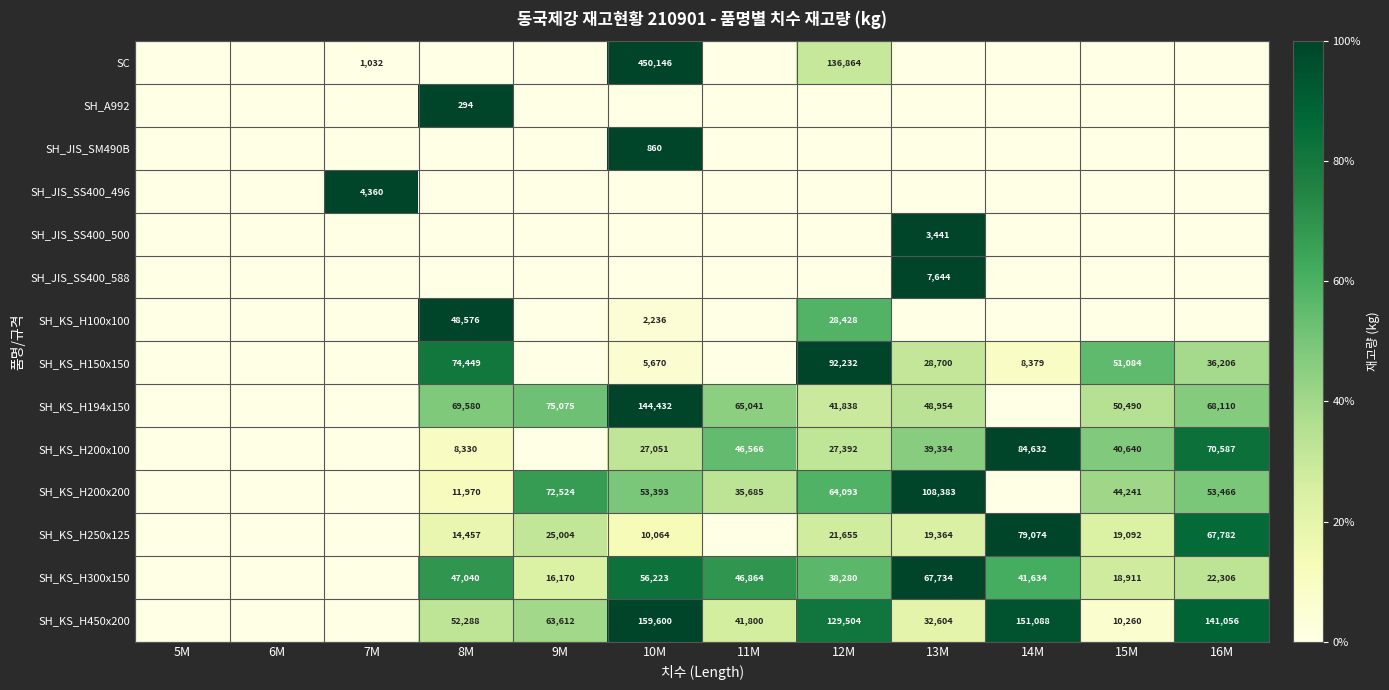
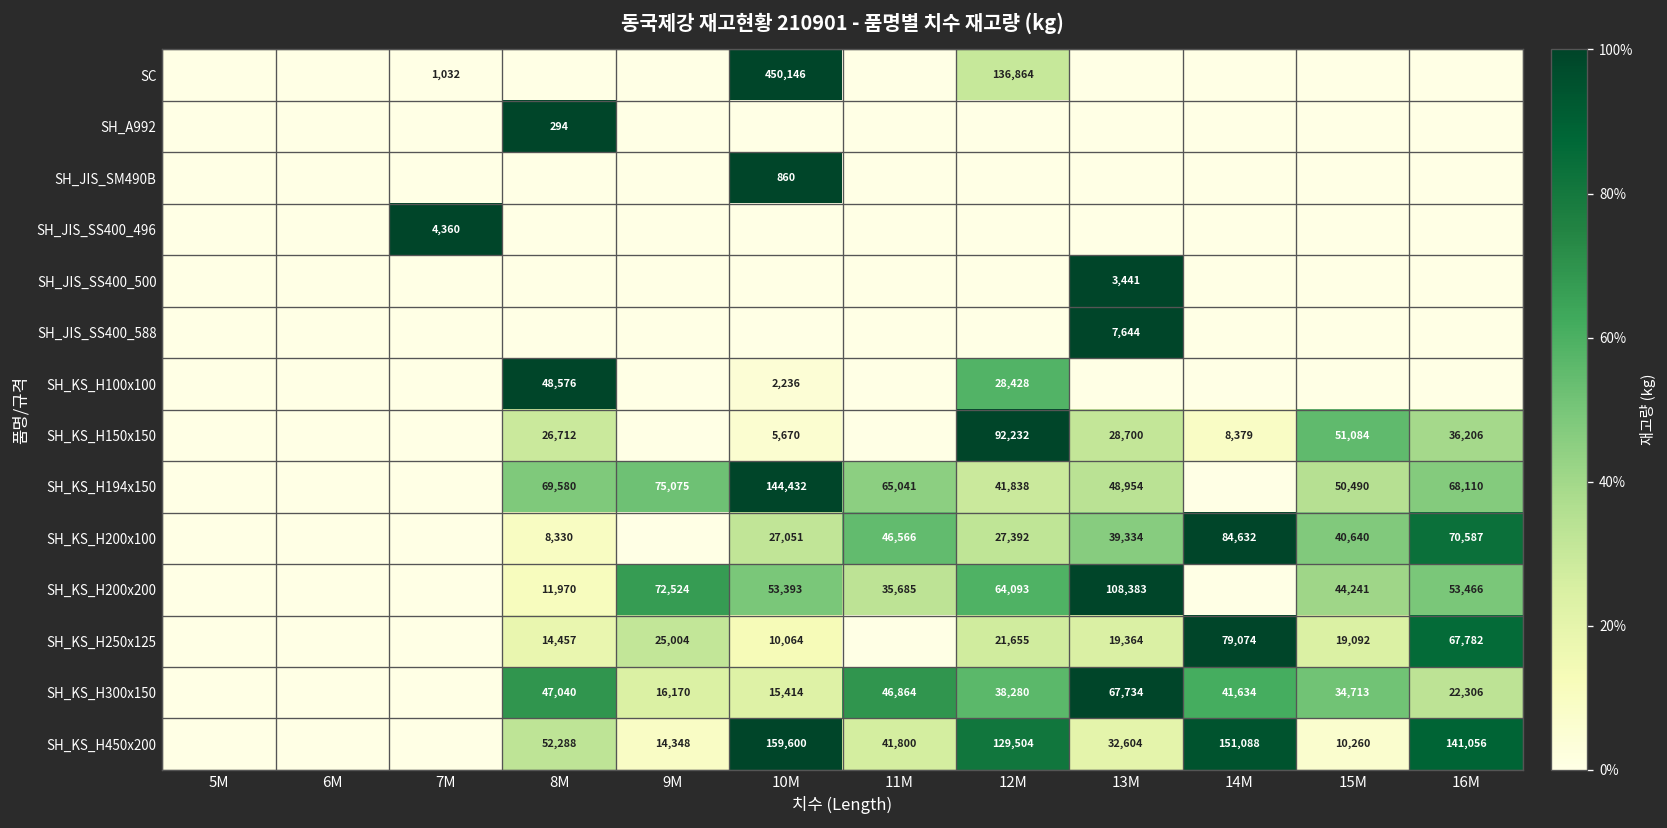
  {
    "SC": {
      "7M": "1,032",
      "10M": "450,146",
      "12M": "136,864"
    },
    "SH_A992": {
      "8M": "294"
    },
    "SH_JIS_SM490B": {
      "10M": "860"
    },
    "SH_JIS_SS400_496": {
      "7M": "4,360"
    },
    "SH_JIS_SS400_500": {
      "13M": "3,441"
    },
    "SH_JIS_SS400_588": {
      "13M": "7,644"
    },
    "SH_KS_H100x100": {
      "8M": "48,576",
      "10M": "2,236",
      "12M": "28,428"
    },
    "SH_KS_H150x150": {
-     "8M": "74,449",
+     "8M": "26,712",
      "10M": "5,670",
      "12M": "92,232",
      "13M": "28,700",
      "14M": "8,379",
      "15M": "51,084",
      "16M": "36,206"
    },
    "SH_KS_H194x150": {
      "8M": "69,580",
      "9M": "75,075",
      "10M": "144,432",
      "11M": "65,041",
      "12M": "41,838",
      "13M": "48,954",
      "15M": "50,490",
      "16M": "68,110"
    },
    "SH_KS_H200x100": {
      "8M": "8,330",
      "10M": "27,051",
      "11M": "46,566",
      "12M": "27,392",
      "13M": "39,334",
      "14M": "84,632",
      "15M": "40,640",
      "16M": "70,587"
    },
    "SH_KS_H200x200": {
      "8M": "11,970",
      "9M": "72,524",
      "10M": "53,393",
      "11M": "35,685",
      "12M": "64,093",
      "13M": "108,383",
      "15M": "44,241",
      "16M": "53,466"
    },
    "SH_KS_H250x125": {
      "8M": "14,457",
      "9M": "25,004",
      "10M": "10,064",
      "12M": "21,655",
      "13M": "19,364",
      "14M": "79,074",
      "15M": "19,092",
      "16M": "67,782"
    },
    "SH_KS_H300x150": {
      "8M": "47,040",
      "9M": "16,170",
-     "10M": "56,223",
+     "10M": "15,414",
      "11M": "46,864",
      "12M": "38,280",
      "13M": "67,734",
      "14M": "41,634",
-     "15M": "18,911",
+     "15M": "34,713",
      "16M": "22,306"
    },
    "SH_KS_H450x200": {
      "8M": "52,288",
-     "9M": "63,612",
+     "9M": "14,348",
      "10M": "159,600",
      "11M": "41,800",
      "12M": "129,504",
      "13M": "32,604",
      "14M": "151,088",
      "15M": "10,260",
      "16M": "141,056"
    }
  }
